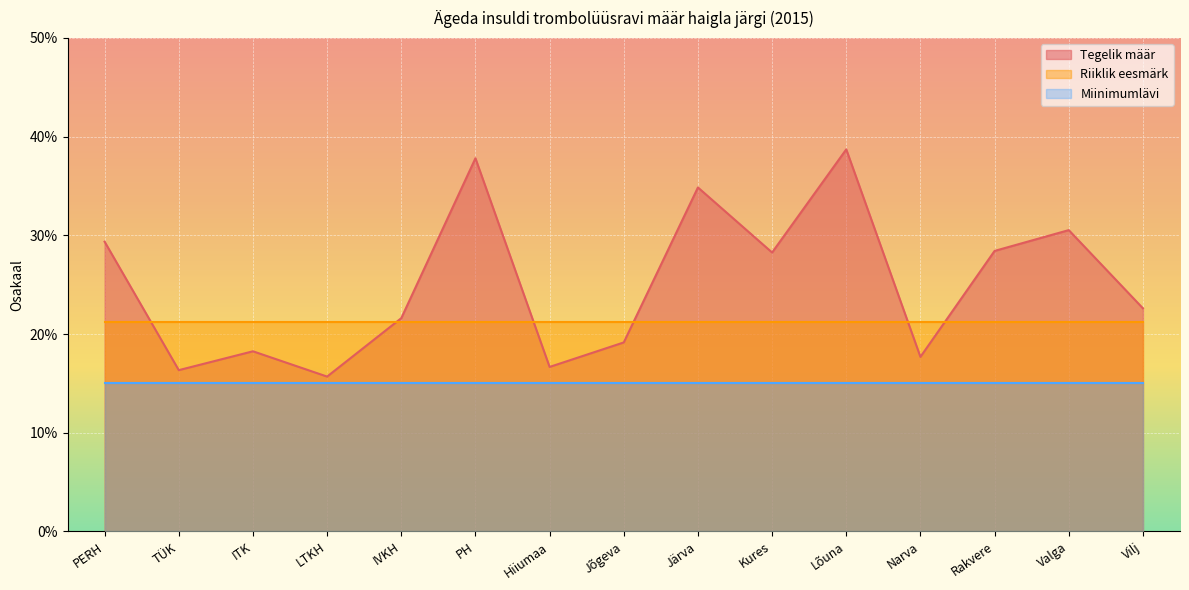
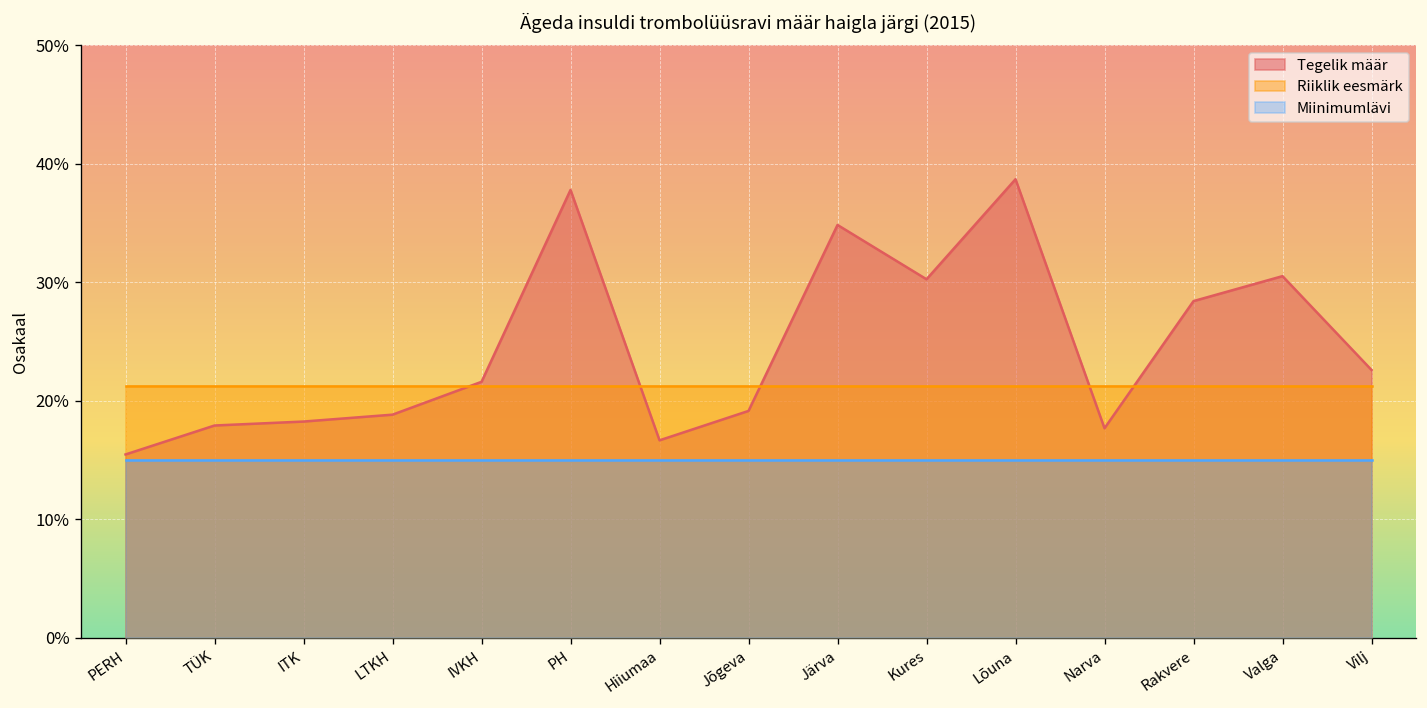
  {
    "Tegelik määr": {
-     "PERH": "29%",
-     "TÜK": "16%",
+     "PERH": "15%",
+     "TÜK": "18%",
      "ITK": "18%",
-     "LTKH": "16%",
+     "LTKH": "19%",
      "IVKH": "22%",
      "PH": "38%",
      "Hiiumaa": "17%",
      "Jõgeva": "19%",
      "Järva": "35%",
-     "Kures": "28%",
+     "Kures": "30%",
      "Lõuna": "39%",
      "Narva": "18%",
      "Rakvere": "28%",
      "Valga": "31%",
      "Vilj": "23%"
    },
    "Riiklik eesmärk": {
      "PERH": "21%",
      "TÜK": "21%",
      "ITK": "21%",
      "LTKH": "21%",
      "IVKH": "21%",
      "PH": "21%",
      "Hiiumaa": "21%",
      "Jõgeva": "21%",
      "Järva": "21%",
      "Kures": "21%",
      "Lõuna": "21%",
      "Narva": "21%",
      "Rakvere": "21%",
      "Valga": "21%",
      "Vilj": "21%"
    },
    "Miinimumlävi": {
      "PERH": "15%",
      "TÜK": "15%",
      "ITK": "15%",
      "LTKH": "15%",
      "IVKH": "15%",
      "PH": "15%",
      "Hiiumaa": "15%",
      "Jõgeva": "15%",
      "Järva": "15%",
      "Kures": "15%",
      "Lõuna": "15%",
      "Narva": "15%",
      "Rakvere": "15%",
      "Valga": "15%",
      "Vilj": "15%"
    }
  }
